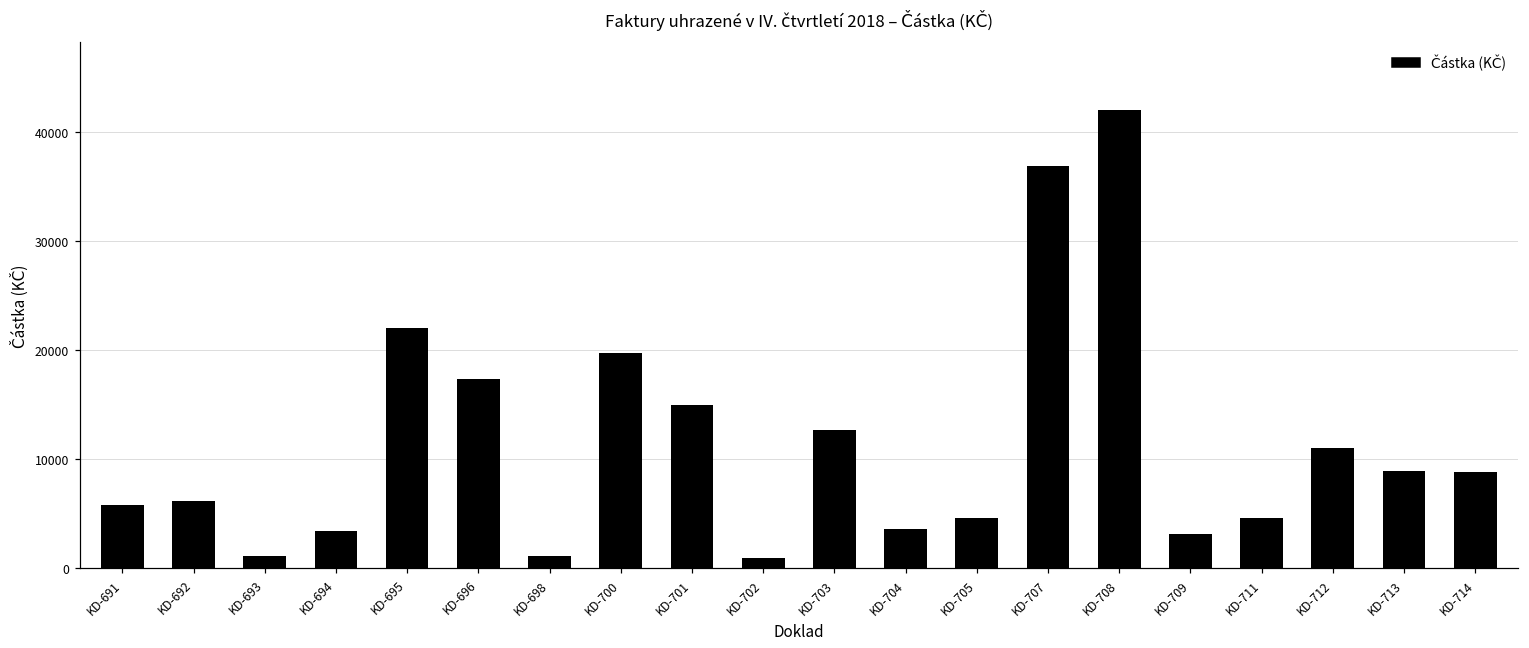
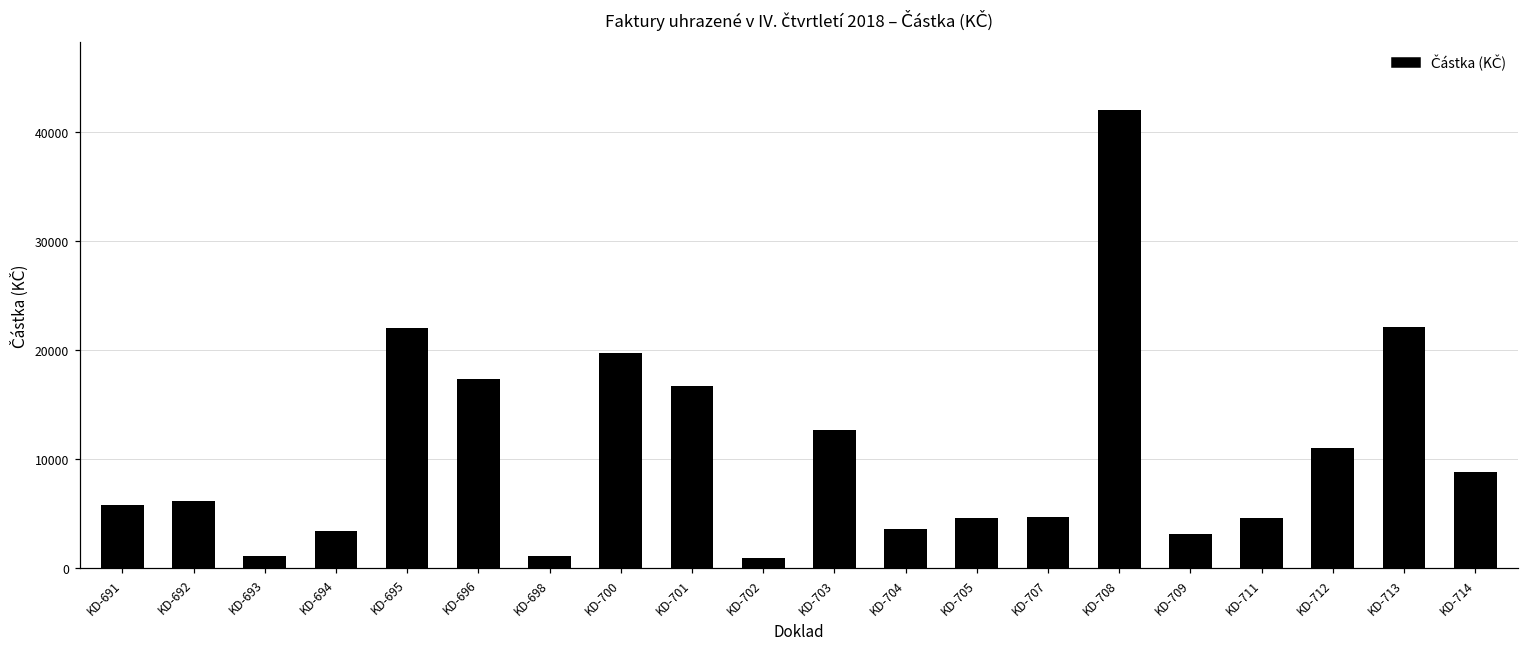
  {
    "KD-691": 6000,
    "KD-692": 6000,
    "KD-693": 1000,
    "KD-694": 3000,
    "KD-695": 22000,
    "KD-696": 17000,
    "KD-698": 1000,
    "KD-700": 20000,
-   "KD-701": 15000,
+   "KD-701": 17000,
    "KD-702": 1000,
    "KD-703": 13000,
    "KD-704": 4000,
    "KD-705": 5000,
-   "KD-707": 37000,
+   "KD-707": 5000,
    "KD-708": 42000,
    "KD-709": 3000,
    "KD-711": 5000,
    "KD-712": 11000,
-   "KD-713": 9000,
+   "KD-713": 22000,
    "KD-714": 9000
  }
